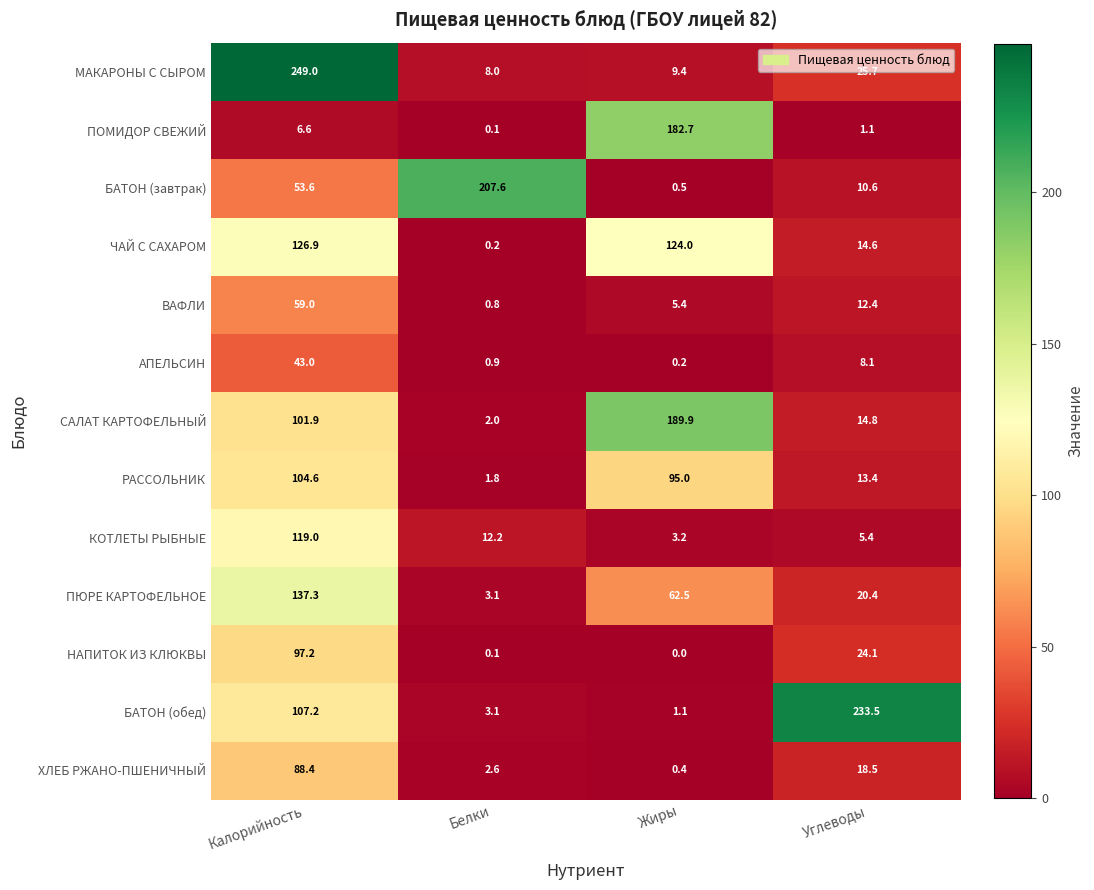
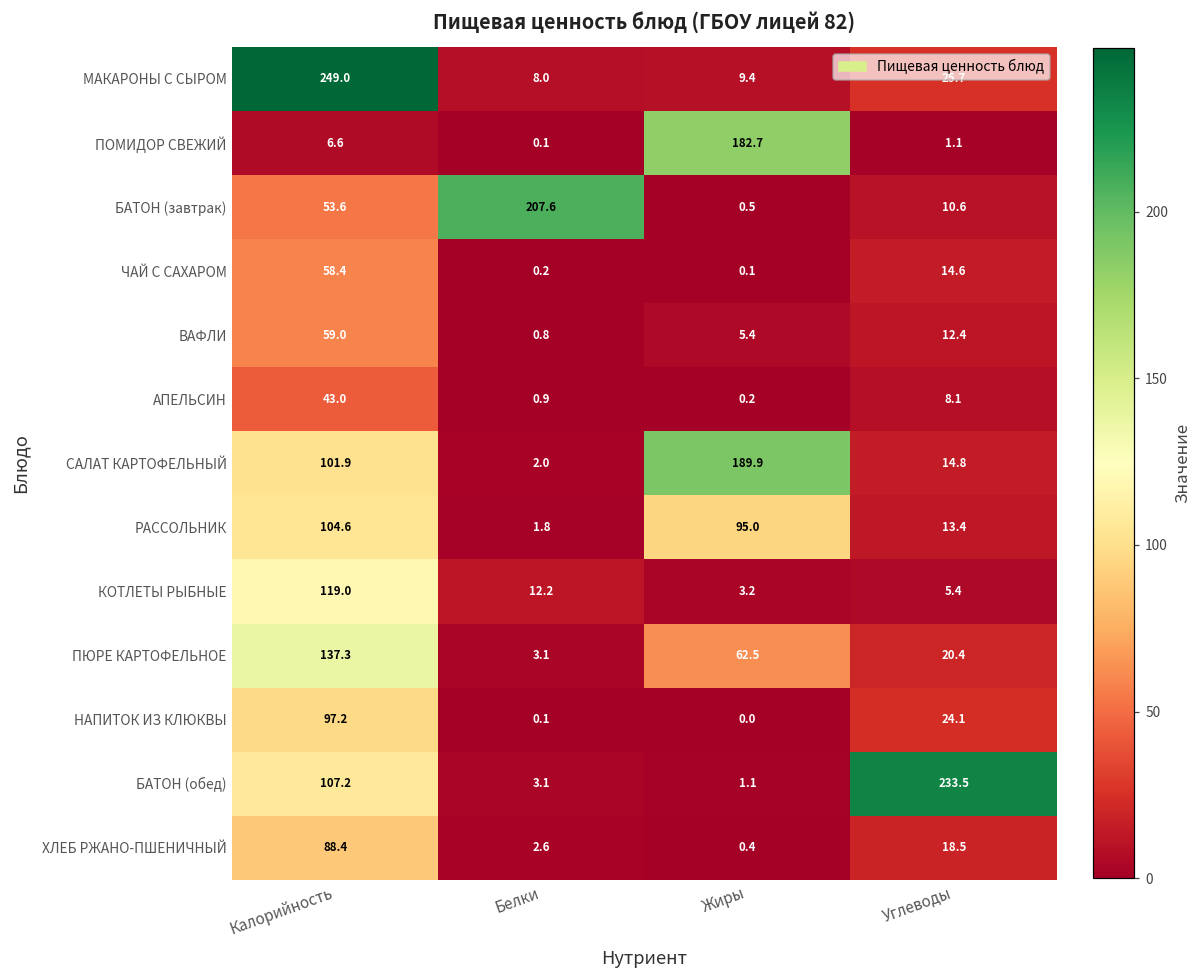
  {
    "МАКАРОНЫ С СЫРОМ": {
      "Калорийность": 249.0,
      "Белки": 8.0,
      "Жиры": 9.4
    },
    "ПОМИДОР СВЕЖИЙ": {
      "Калорийность": 6.6,
      "Белки": 0.1,
      "Жиры": 182.7,
      "Углеводы": 1.1
    },
    "БАТОН (завтрак)": {
      "Калорийность": 53.6,
      "Белки": 207.6,
      "Жиры": 0.5,
      "Углеводы": 10.6
    },
    "ЧАЙ С САХАРОМ": {
-     "Калорийность": 126.9,
+     "Калорийность": 58.4,
      "Белки": 0.2,
-     "Жиры": 124.0,
+     "Жиры": 0.1,
      "Углеводы": 14.6
    },
    "ВАФЛИ": {
      "Калорийность": 59.0,
      "Белки": 0.8,
      "Жиры": 5.4,
      "Углеводы": 12.4
    },
    "АПЕЛЬСИН": {
      "Калорийность": 43.0,
      "Белки": 0.9,
      "Жиры": 0.2,
      "Углеводы": 8.1
    },
    "САЛАТ КАРТОФЕЛЬНЫЙ": {
      "Калорийность": 101.9,
      "Белки": 2.0,
      "Жиры": 189.9,
      "Углеводы": 14.8
    },
    "РАССОЛЬНИК": {
      "Калорийность": 104.6,
      "Белки": 1.8,
      "Жиры": 95.0,
      "Углеводы": 13.4
    },
    "КОТЛЕТЫ РЫБНЫЕ": {
      "Калорийность": 119.0,
      "Белки": 12.2,
      "Жиры": 3.2,
      "Углеводы": 5.4
    },
    "ПЮРЕ КАРТОФЕЛЬНОЕ": {
      "Калорийность": 137.3,
      "Белки": 3.1,
      "Жиры": 62.5,
      "Углеводы": 20.4
    },
    "НАПИТОК ИЗ КЛЮКВЫ": {
      "Калорийность": 97.2,
      "Белки": 0.1,
      "Жиры": 0.0,
      "Углеводы": 24.1
    },
    "БАТОН (обед)": {
      "Калорийность": 107.2,
      "Белки": 3.1,
      "Жиры": 1.1,
      "Углеводы": 233.5
    },
    "ХЛЕБ РЖАНО-ПШЕНИЧНЫЙ": {
      "Калорийность": 88.4,
      "Белки": 2.6,
      "Жиры": 0.4,
      "Углеводы": 18.5
    }
  }
